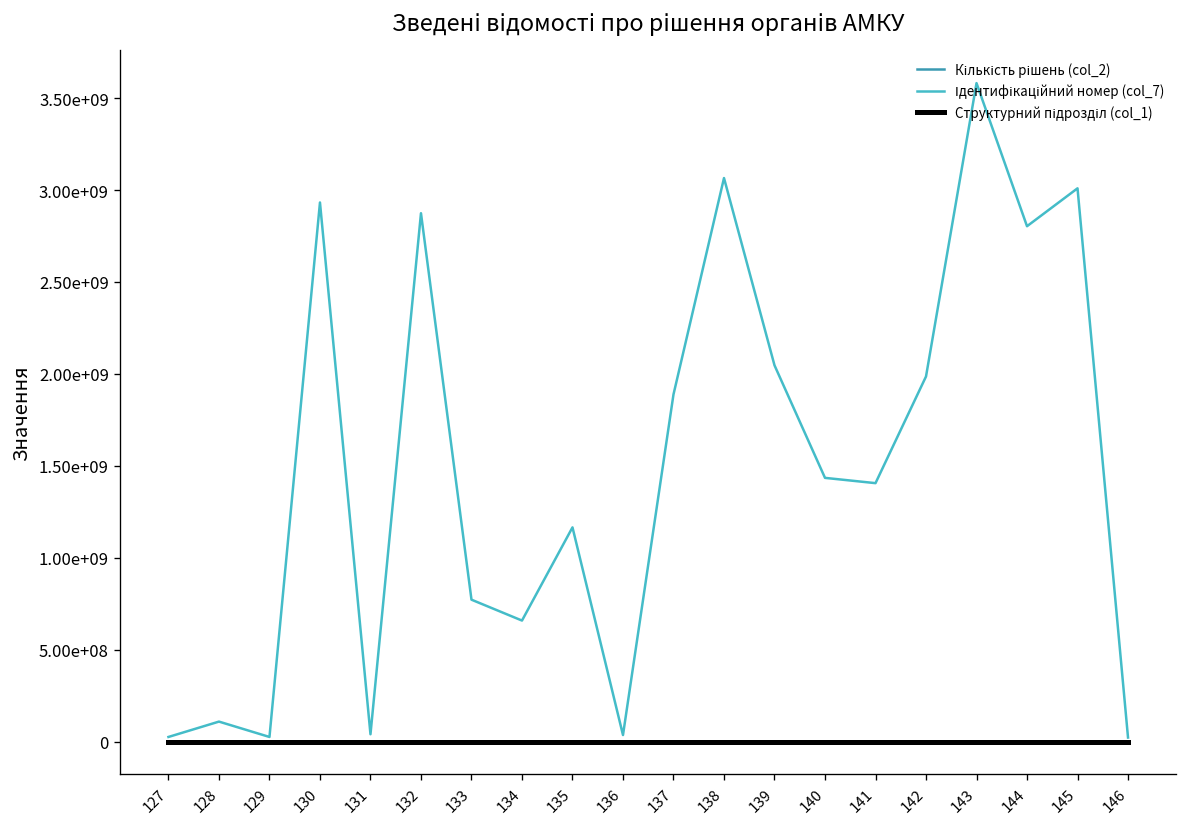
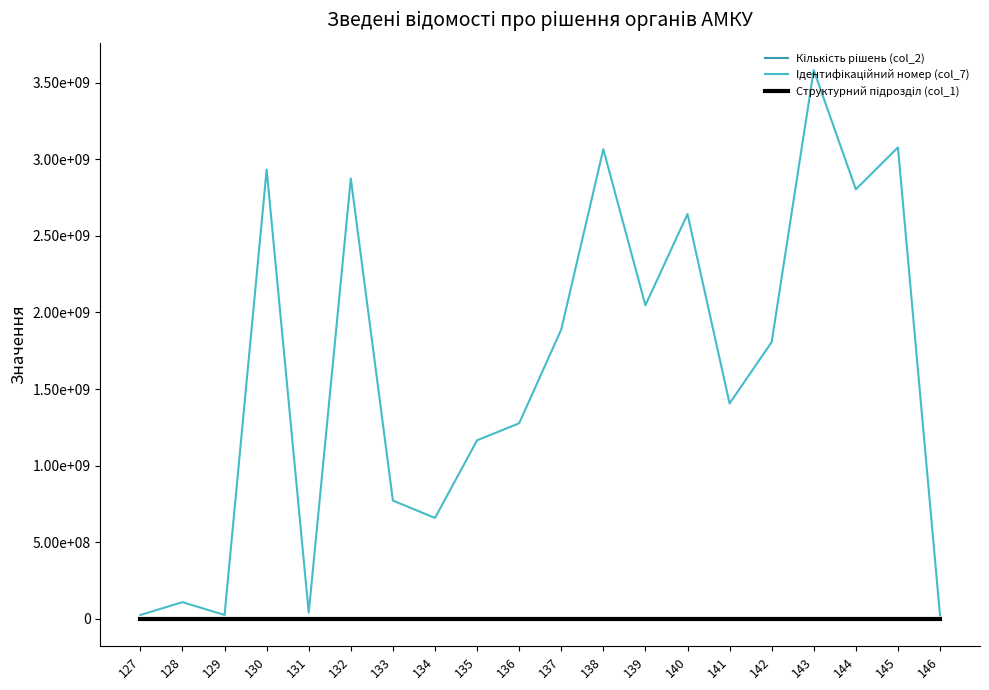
  {
    "Структурний підрозділ (col_1)": {
      "127": 0,
      "128": 0,
      "129": 0,
      "130": 0,
      "131": 0,
      "132": 0,
      "133": 0,
      "134": 0,
      "135": 0,
      "136": 0,
      "137": 0,
      "138": 0,
      "139": 0,
      "140": 0,
      "141": 0,
      "142": 0,
      "143": 0,
      "144": 0,
      "145": 0,
      "146": 0
    },
    "Ідентифікаційний номер (col_7)": {
      "127": 30000000,
      "128": 110000000,
      "129": 30000000,
      "130": 2930000000,
      "131": 40000000,
      "132": 2870000000,
      "133": 770000000,
      "134": 660000000,
      "135": 1170000000,
-     "136": 40000000,
+     "136": 1280000000,
      "137": 1890000000,
      "138": 3070000000,
      "139": 2050000000,
-     "140": 1430000000,
+     "140": 2640000000,
      "141": 1410000000,
-     "142": 1990000000,
+     "142": 1810000000,
      "143": 3580000000,
      "144": 2800000000,
-     "145": 3010000000,
+     "145": 3080000000,
      "146": 20000000
    }
  }
